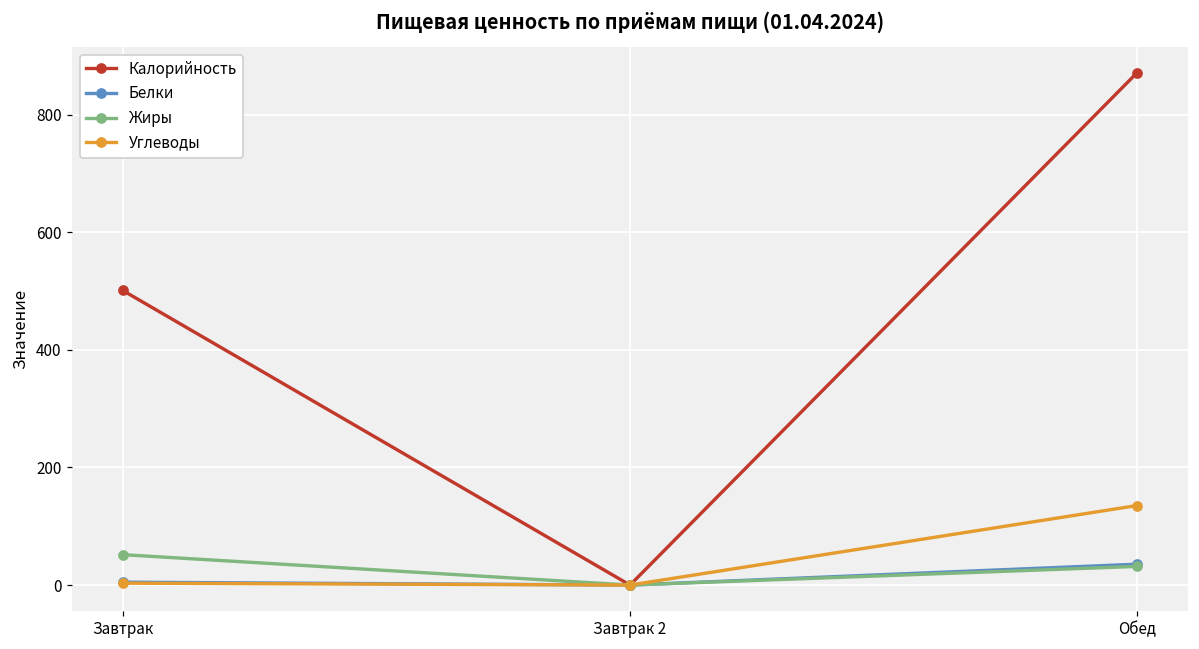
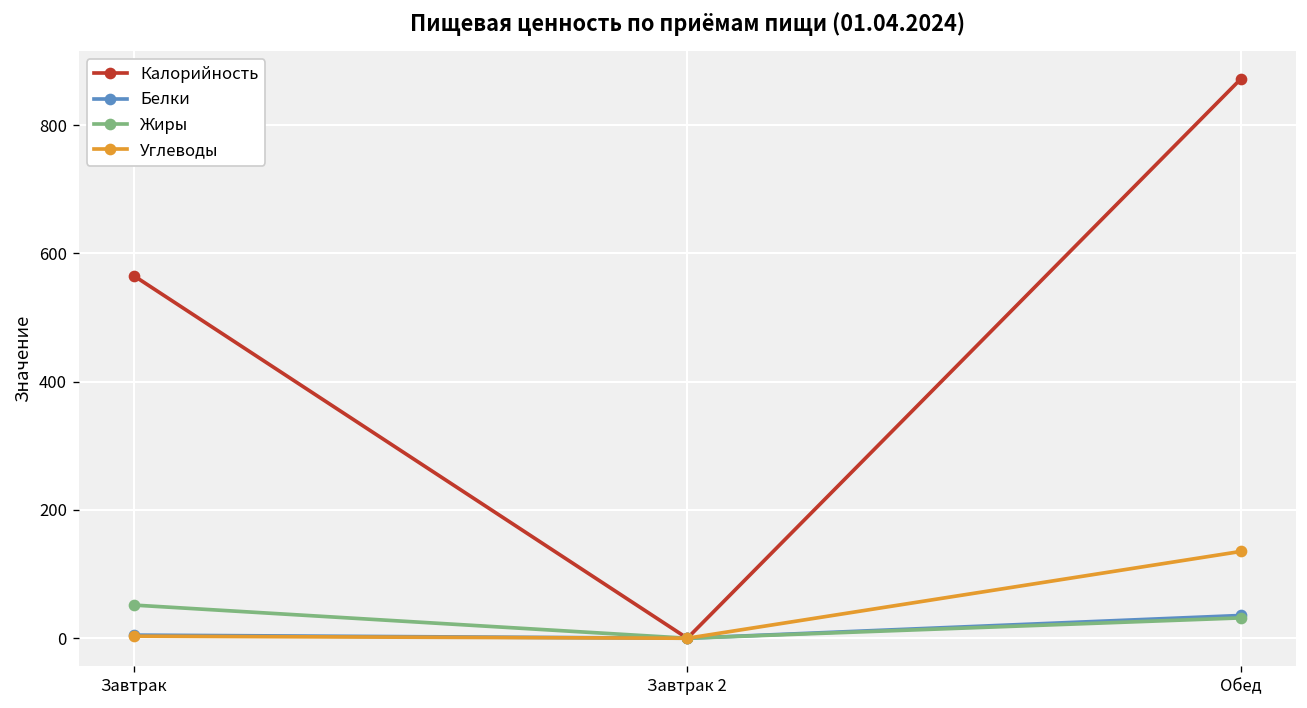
  {
    "Калорийность": {
-     "Завтрак": 500,
+     "Завтрак": 570,
      "Обед": 870
    },
    "Жиры": {
      "Завтрак": 50
    },
    "Углеводы": {
      "Обед": 140
    }
  }
